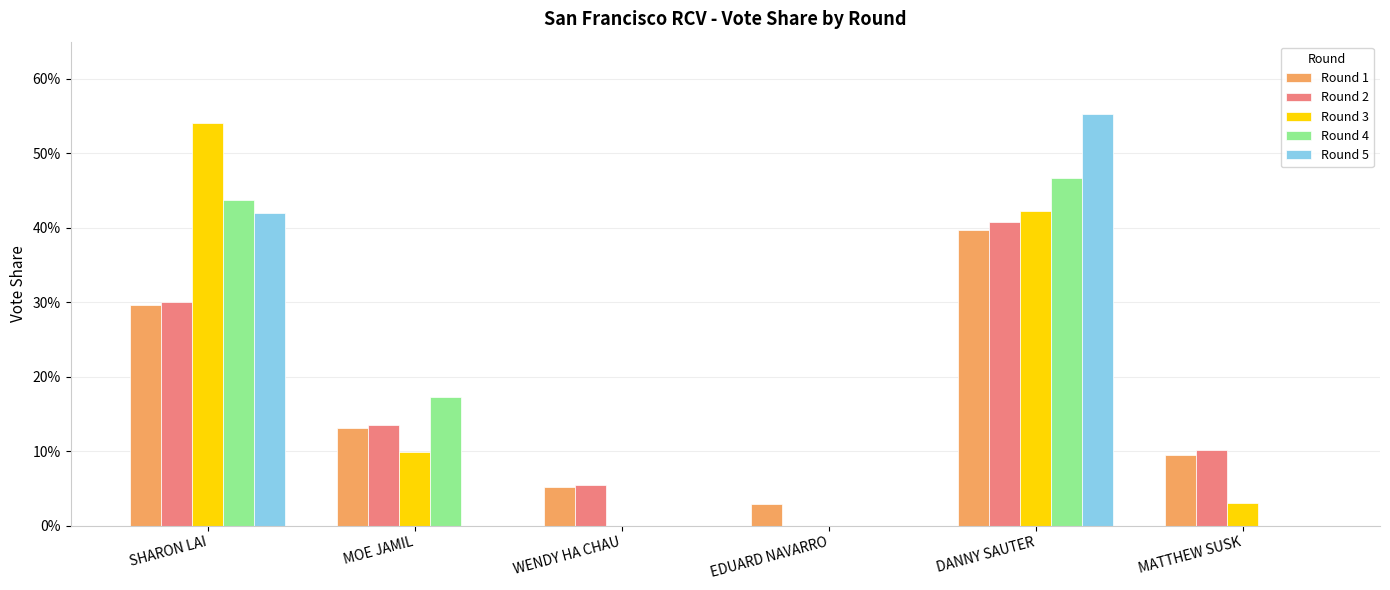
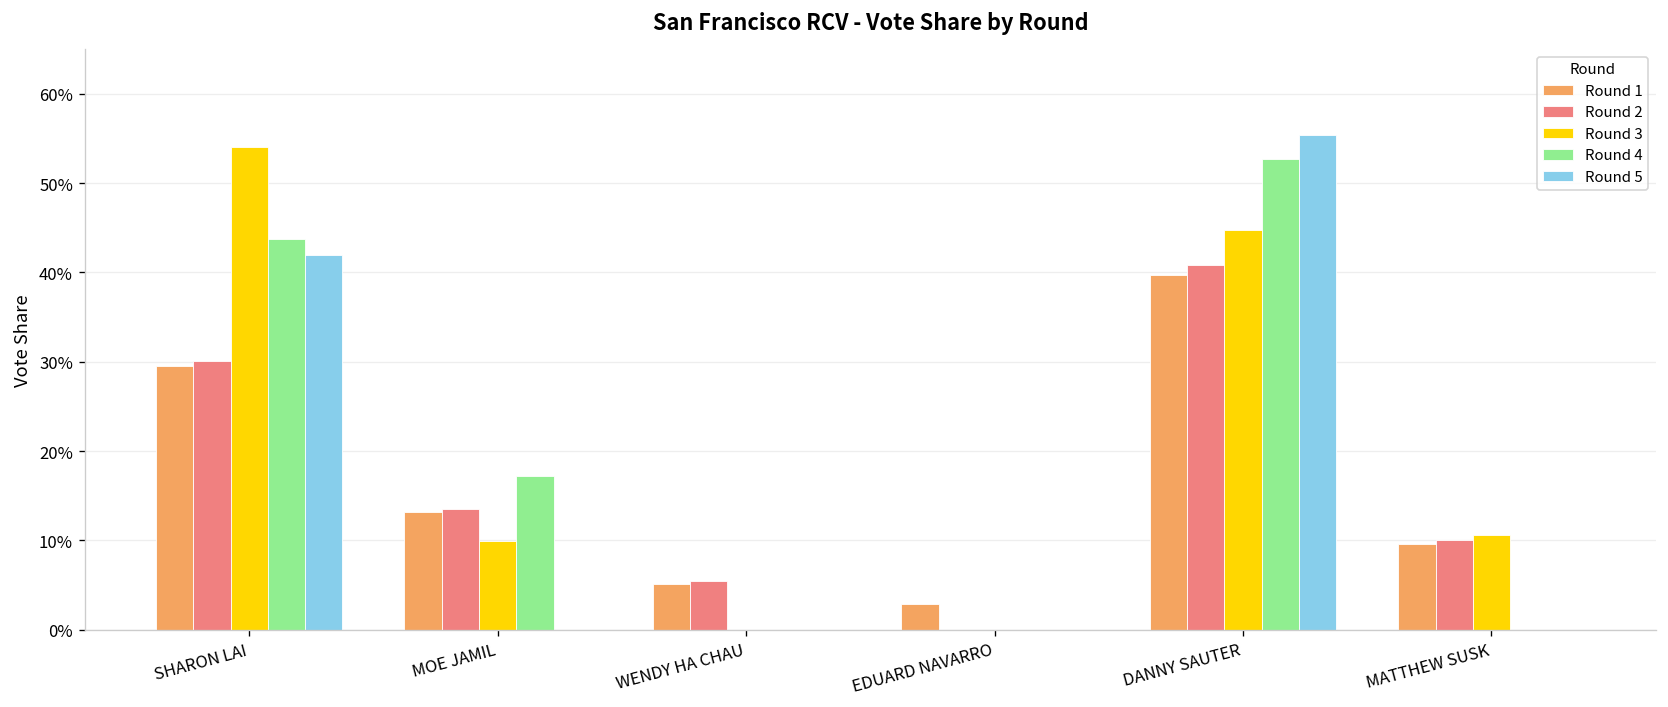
  {
    "Round 3": {
      "SHARON LAI": "54%",
      "MOE JAMIL": "10%",
      "WENDY HA CHAU": "0%",
      "EDUARD NAVARRO": "0%",
-     "DANNY SAUTER": "42%",
-     "MATTHEW SUSK": "3%"
+     "DANNY SAUTER": "45%",
+     "MATTHEW SUSK": "11%"
    },
    "Round 4": {
      "SHARON LAI": "44%",
      "MOE JAMIL": "17%",
      "WENDY HA CHAU": "0%",
      "EDUARD NAVARRO": "0%",
-     "DANNY SAUTER": "47%",
+     "DANNY SAUTER": "53%",
      "MATTHEW SUSK": "0%"
    },
    "Round 5": {
      "SHARON LAI": "42%",
      "MOE JAMIL": "0%",
      "WENDY HA CHAU": "0%",
      "EDUARD NAVARRO": "0%",
      "DANNY SAUTER": "55%",
      "MATTHEW SUSK": "0%"
    }
  }
